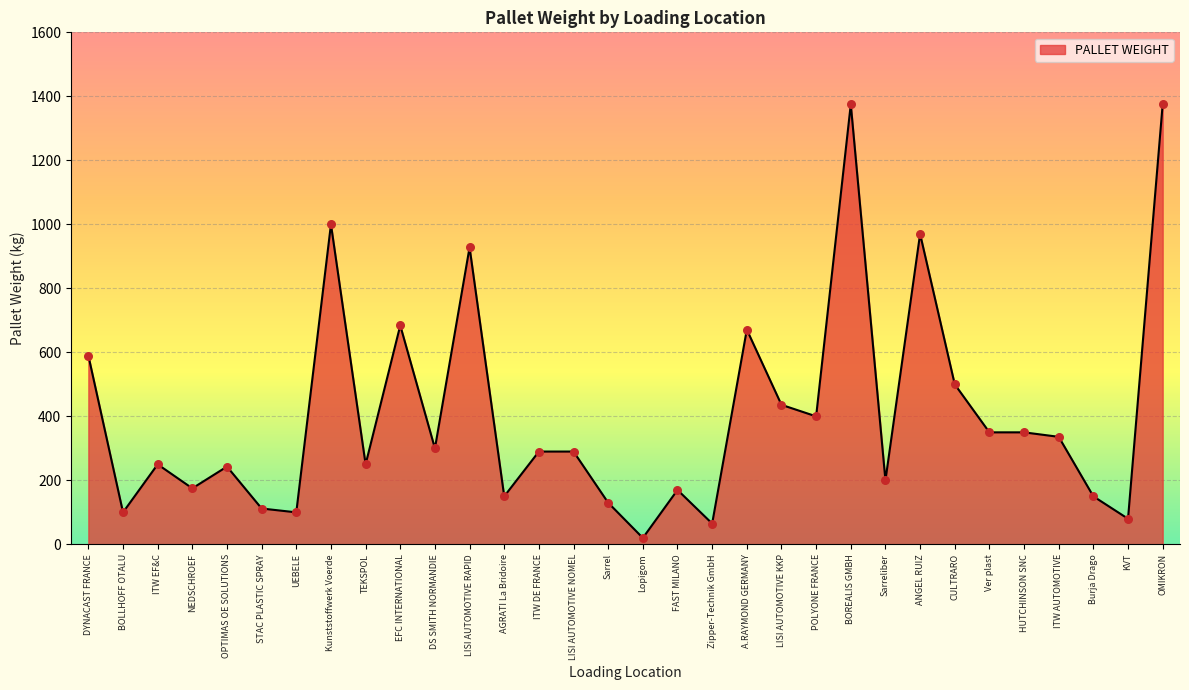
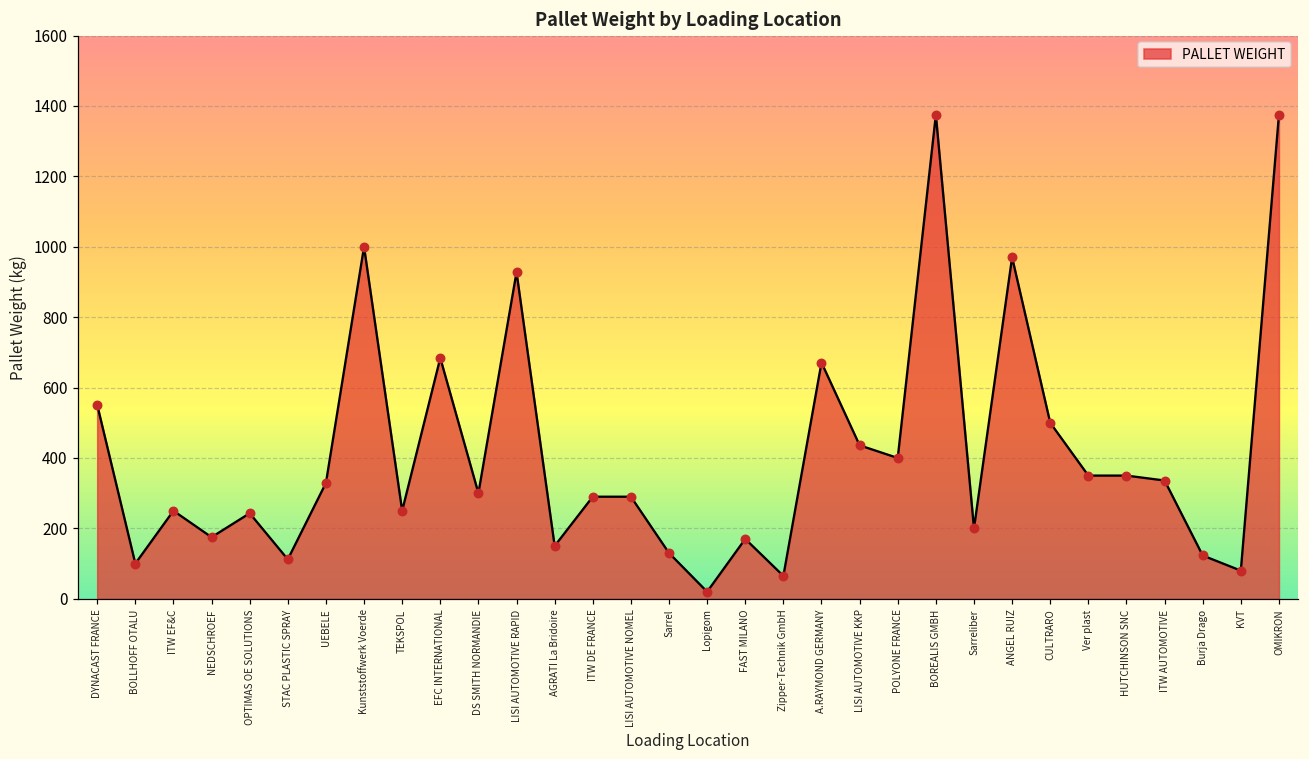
  {
-   "DYNACAST FRANCE": 590,
+   "DYNACAST FRANCE": 550,
    "BOLLHOFF OTALU": 100,
    "ITW EF&C": 250,
    "NEDSCHROEF": 180,
    "OPTIMAS OE SOLUTIONS": 240,
    "STAC PLASTIC SPRAY": 110,
-   "UEBELE": 100,
+   "UEBELE": 330,
    "Kunststoffwerk Voerde": 1000,
    "TEKSPOL": 250,
    "EFC INTERNATIONAL": 680,
    "DS SMITH NORMANDIE": 300,
    "LISI AUTOMOTIVE RAPID": 930,
    "AGRATI La Bridoire": 150,
    "ITW DE FRANCE": 290,
    "LISI AUTOMOTIVE NOMEL": 290,
    "Sarrel": 130,
    "Lopigom": 20,
    "FAST MILANO": 170,
    "Zipper-Technik GmbH": 70,
    "A.RAYMOND GERMANY": 670,
    "LISI AUTOMOTIVE KKP": 440,
    "POLYONE FRANCE": 400,
    "BOREALIS GMBH": 1380,
    "Sarreliber": 200,
    "ANGEL RUIZ": 970,
    "CULTRARO": 500,
    "Ver plast": 350,
    "HUTCHINSON SNC": 350,
    "ITW AUTOMOTIVE": 340,
-   "Burja Drago": 150,
+   "Burja Drago": 120,
    "KVT": 80,
    "OMIKRON": 1380
  }
